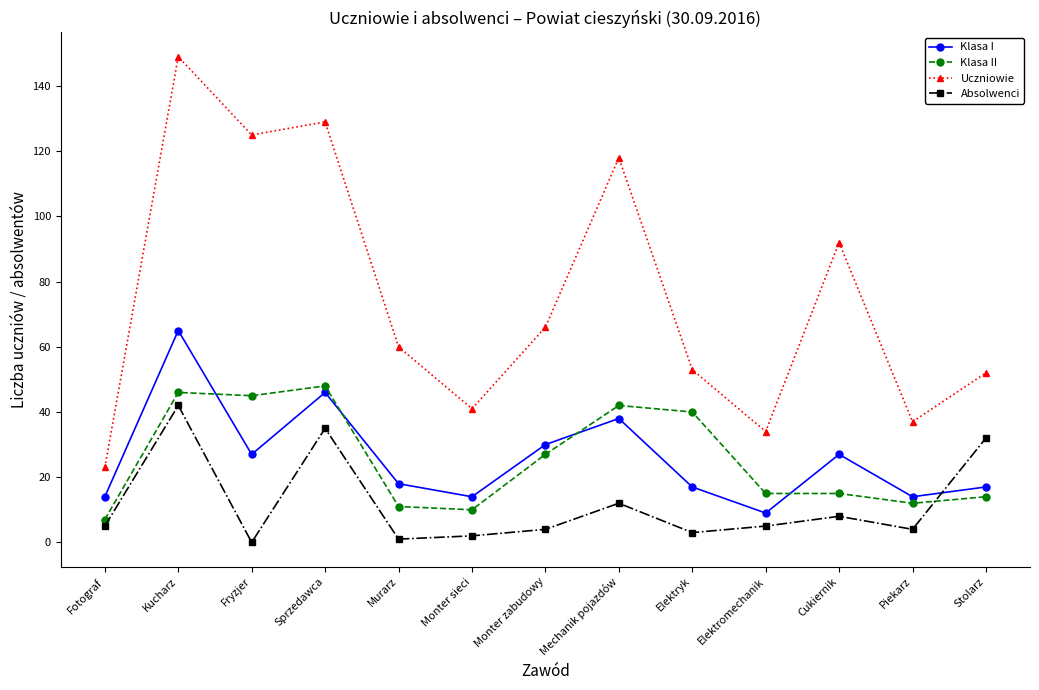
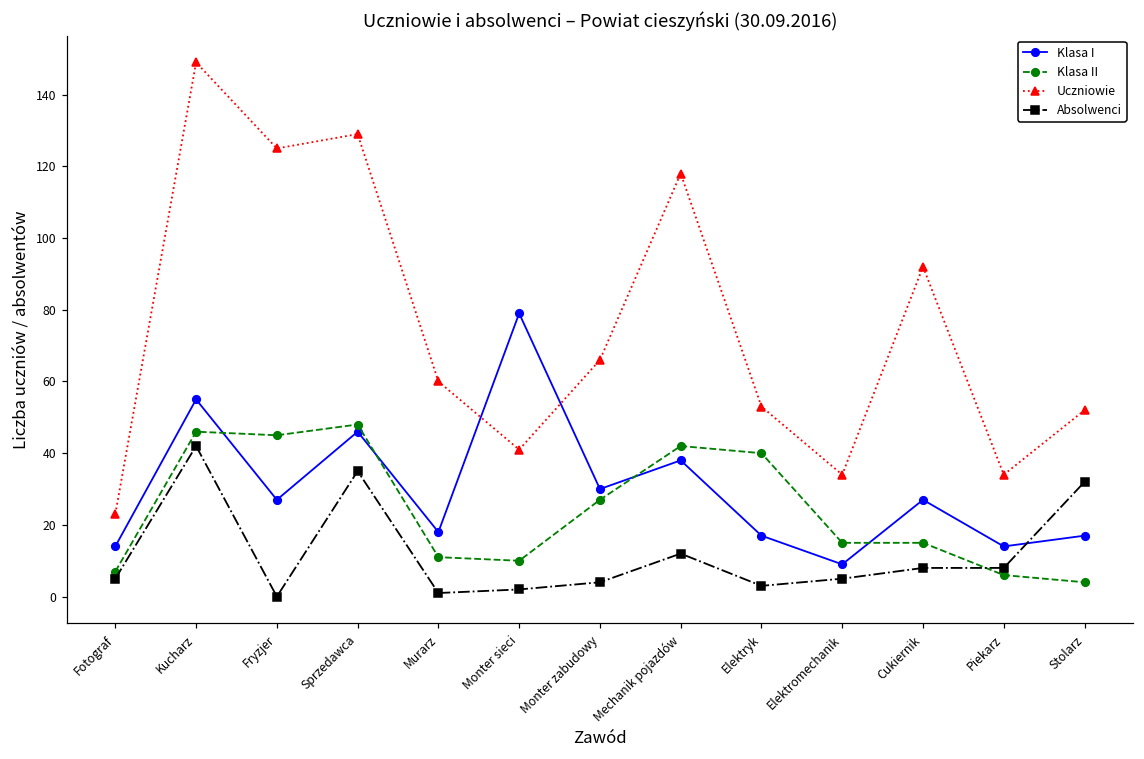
  {
    "Klasa I": {
      "Fotograf": 14,
-     "Kucharz": 65,
+     "Kucharz": 55,
      "Fryzjer": 27,
      "Sprzedawca": 46,
      "Murarz": 18,
-     "Monter sieci": 14,
+     "Monter sieci": 79,
      "Monter zabudowy": 30,
      "Mechanik pojazdów": 38,
      "Elektryk": 17,
      "Elektromechanik": 9,
      "Cukiernik": 27,
      "Piekarz": 14,
      "Stolarz": 17
    },
    "Klasa II": {
      "Fotograf": 7,
      "Kucharz": 46,
      "Fryzjer": 45,
      "Sprzedawca": 48,
      "Murarz": 11,
      "Monter sieci": 10,
      "Monter zabudowy": 27,
      "Mechanik pojazdów": 42,
      "Elektryk": 40,
      "Elektromechanik": 15,
      "Cukiernik": 15,
-     "Piekarz": 12,
-     "Stolarz": 14
+     "Piekarz": 6,
+     "Stolarz": 4
    },
    "Uczniowie": {
      "Fotograf": 23,
      "Kucharz": 149,
      "Fryzjer": 125,
      "Sprzedawca": 129,
      "Murarz": 60,
      "Monter sieci": 41,
      "Monter zabudowy": 66,
      "Mechanik pojazdów": 118,
      "Elektryk": 53,
      "Elektromechanik": 34,
      "Cukiernik": 92,
-     "Piekarz": 37,
+     "Piekarz": 34,
      "Stolarz": 52
    },
    "Absolwenci": {
      "Fotograf": 5,
      "Kucharz": 42,
      "Fryzjer": 0,
      "Sprzedawca": 35,
      "Murarz": 1,
      "Monter sieci": 2,
      "Monter zabudowy": 4,
      "Mechanik pojazdów": 12,
      "Elektryk": 3,
      "Elektromechanik": 5,
      "Cukiernik": 8,
-     "Piekarz": 4,
+     "Piekarz": 8,
      "Stolarz": 32
    }
  }
